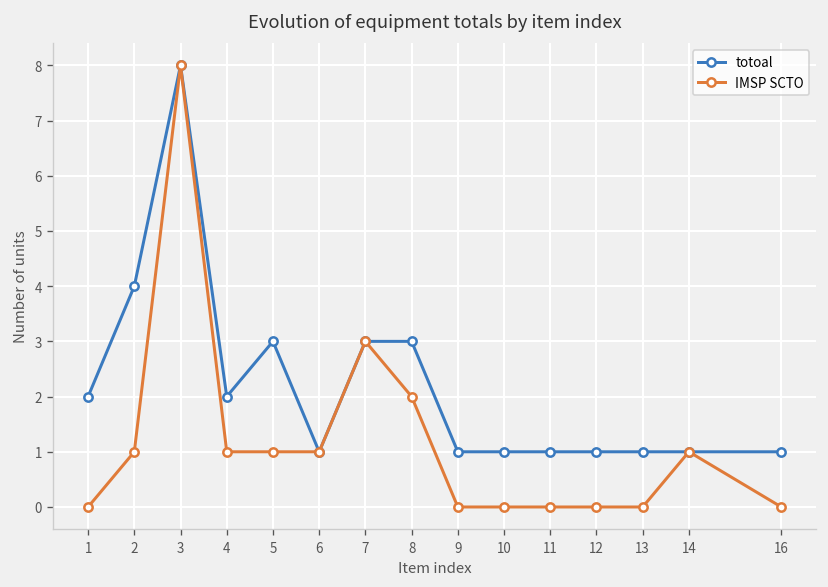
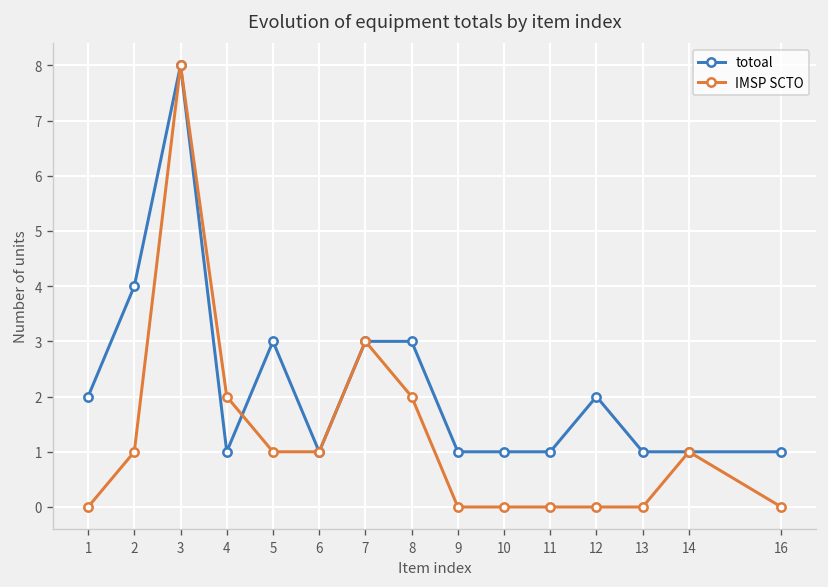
  {
    "totoal": {
      "1": 2,
      "2": 4,
-     "4": 2,
+     "4": 1,
      "5": 3,
      "8": 3,
      "9": 1,
      "10": 1,
      "11": 1,
-     "12": 1,
+     "12": 2,
      "13": 1,
      "16": 1
    },
    "IMSP SCTO": {
      "1": 0,
      "2": 1,
-     "4": 1,
+     "4": 2,
      "5": 1,
      "8": 2,
      "9": 0,
      "10": 0,
      "11": 0,
      "12": 0,
      "13": 0,
      "16": 0
    }
  }
